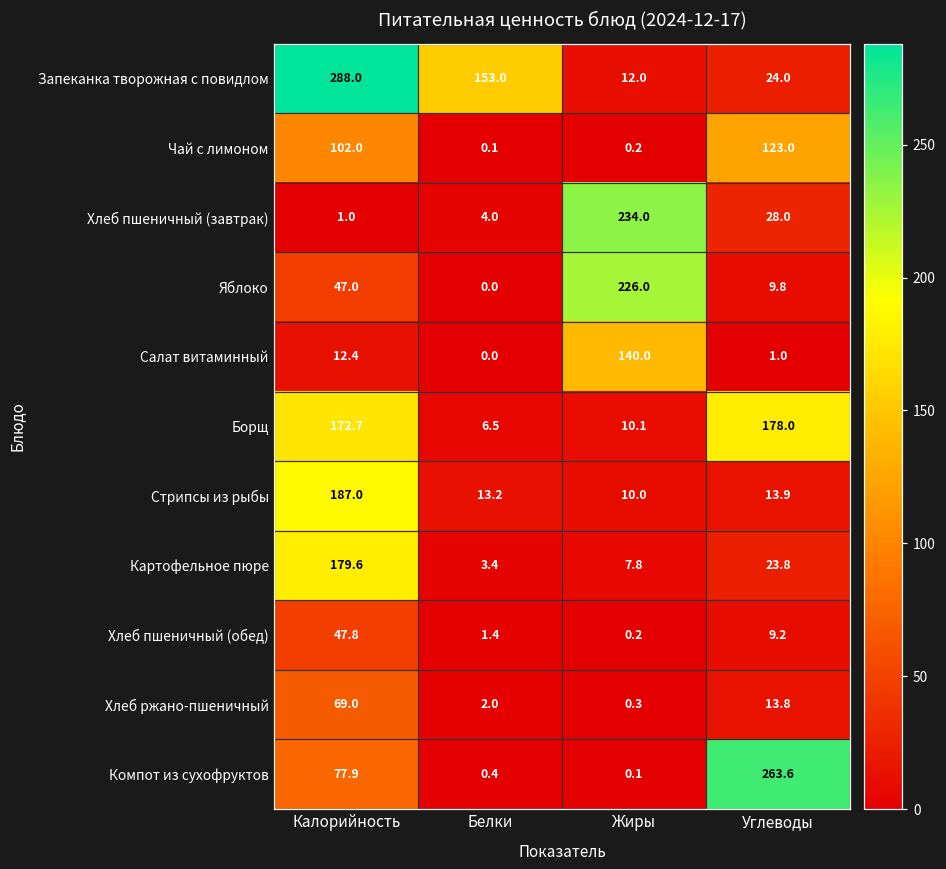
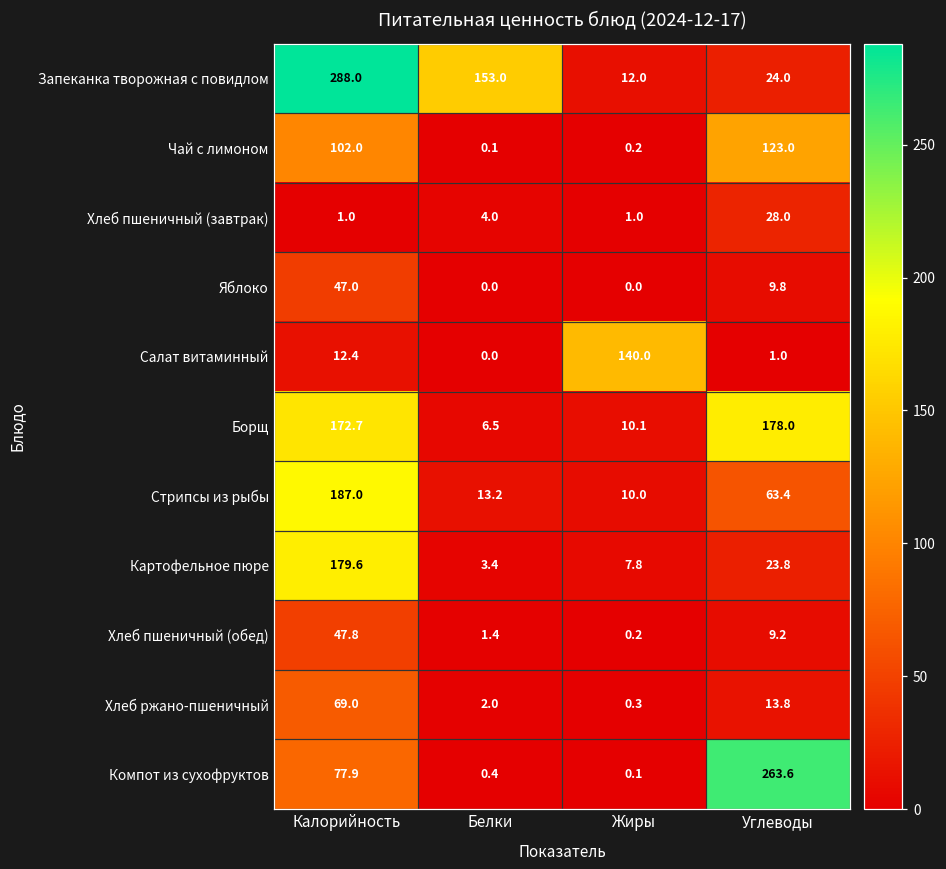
  {
    "Запеканка творожная с повидлом": {
      "Калорийность": 288.0,
      "Белки": 153.0,
      "Жиры": 12.0,
      "Углеводы": 24.0
    },
    "Чай с лимоном": {
      "Калорийность": 102.0,
      "Белки": 0.1,
      "Жиры": 0.2,
      "Углеводы": 123.0
    },
    "Хлеб пшеничный (завтрак)": {
      "Калорийность": 1.0,
      "Белки": 4.0,
-     "Жиры": 234.0,
+     "Жиры": 1.0,
      "Углеводы": 28.0
    },
    "Яблоко": {
      "Калорийность": 47.0,
      "Белки": 0.0,
-     "Жиры": 226.0,
+     "Жиры": 0.0,
      "Углеводы": 9.8
    },
    "Салат витаминный": {
      "Калорийность": 12.4,
      "Белки": 0.0,
      "Жиры": 140.0,
      "Углеводы": 1.0
    },
    "Борщ": {
      "Калорийность": 172.7,
      "Белки": 6.5,
      "Жиры": 10.1,
      "Углеводы": 178.0
    },
    "Стрипсы из рыбы": {
      "Калорийность": 187.0,
      "Белки": 13.2,
      "Жиры": 10.0,
-     "Углеводы": 13.9
+     "Углеводы": 63.4
    },
    "Картофельное пюре": {
      "Калорийность": 179.6,
      "Белки": 3.4,
      "Жиры": 7.8,
      "Углеводы": 23.8
    },
    "Хлеб пшеничный (обед)": {
      "Калорийность": 47.8,
      "Белки": 1.4,
      "Жиры": 0.2,
      "Углеводы": 9.2
    },
    "Хлеб ржано-пшеничный": {
      "Калорийность": 69.0,
      "Белки": 2.0,
      "Жиры": 0.3,
      "Углеводы": 13.8
    },
    "Компот из сухофруктов": {
      "Калорийность": 77.9,
      "Белки": 0.4,
      "Жиры": 0.1,
      "Углеводы": 263.6
    }
  }
